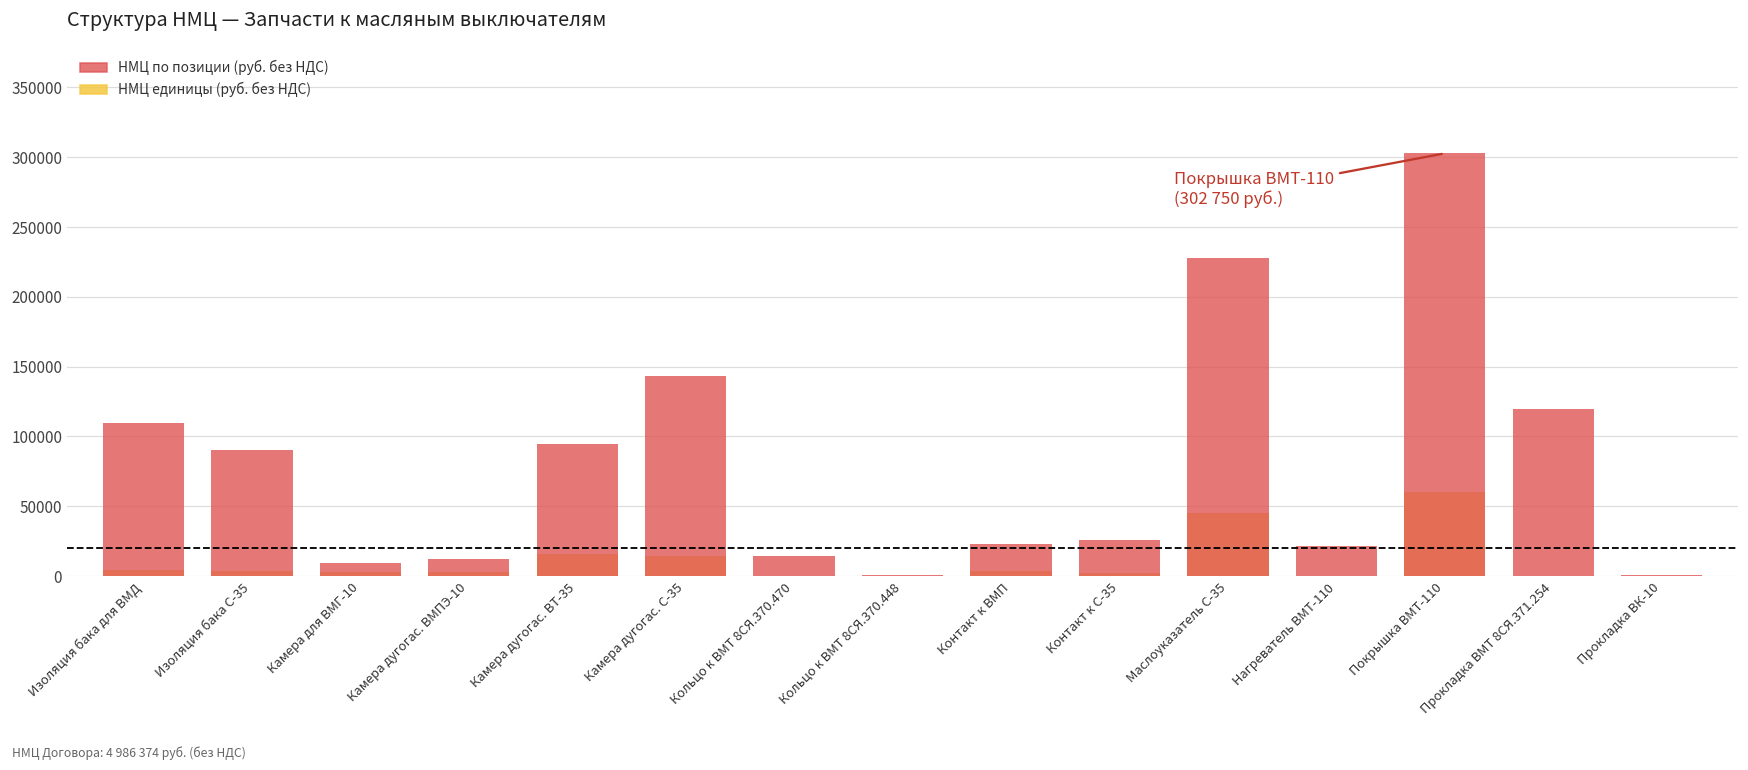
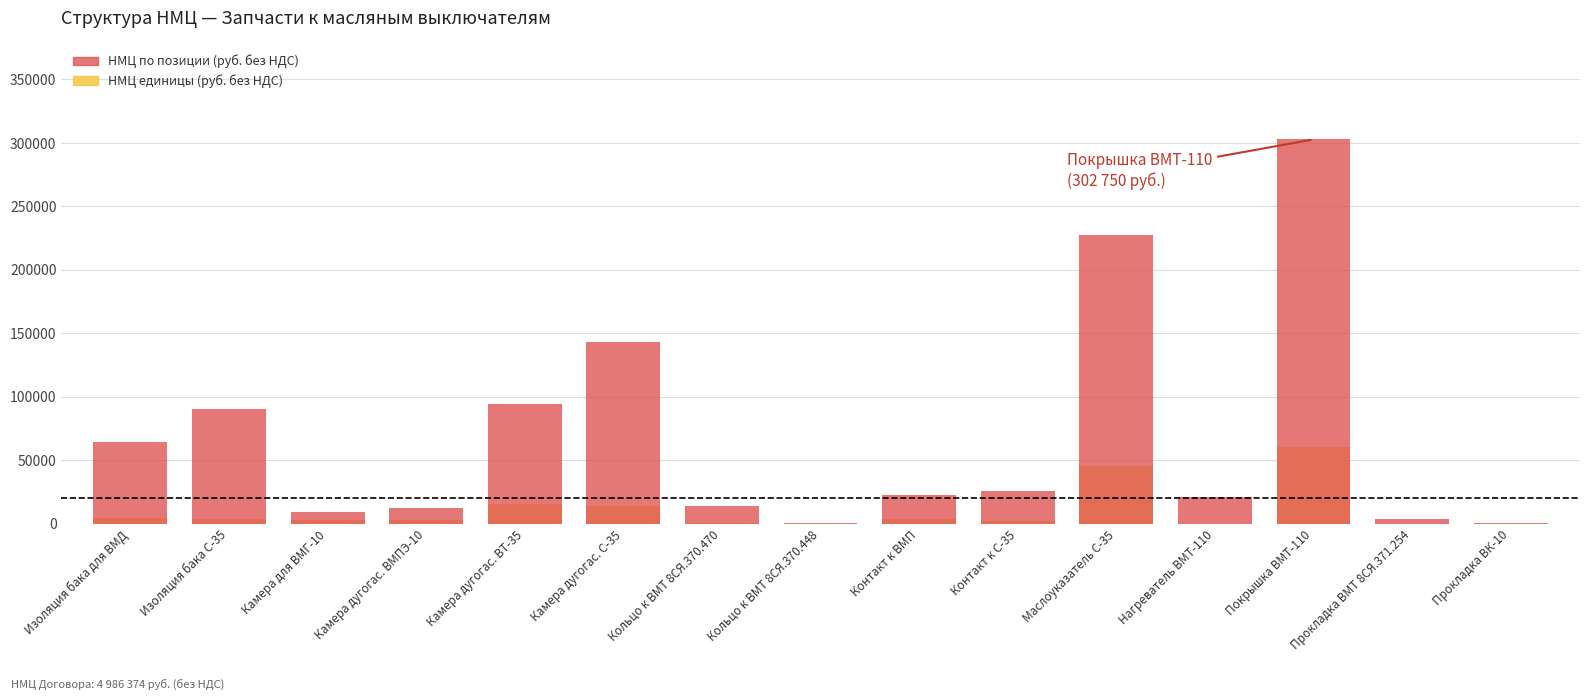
  {
    "НМЦ по позиции (руб. без НДС)": {
-     "Изоляция бака для ВМД": 110000,
+     "Изоляция бака для ВМД": 64000,
      "Изоляция бака С-35": 90000,
      "Камера для ВМГ-10": 9000,
      "Камера дугогас. ВМПЭ-10": 12000,
      "Камера дугогас. ВТ-35": 94000,
      "Камера дугогас. С-35": 143000,
      "Кольцо к ВМТ 8СЯ.370.470": 14000,
      "Контакт к ВМП": 23000,
      "Контакт к С-35": 26000,
      "Маслоуказатель С-35": 228000,
      "Нагреватель ВМТ-110": 21000,
-     "Прокладка ВМТ 8СЯ.371.254": 120000
+     "Прокладка ВМТ 8СЯ.371.254": 4000
    }
  }
